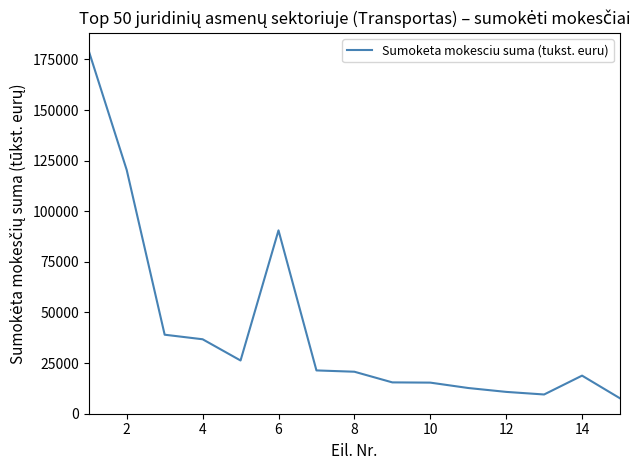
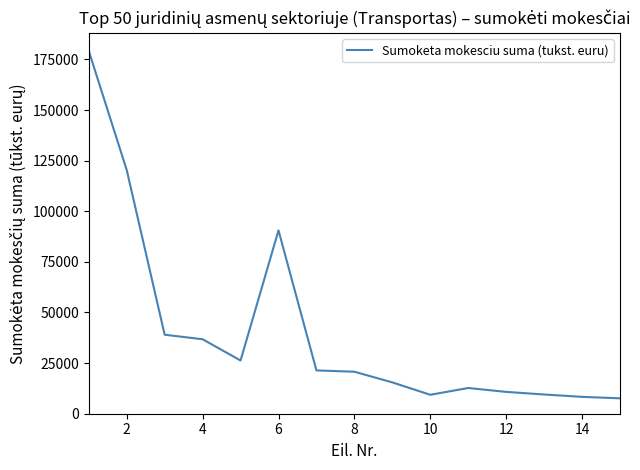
  {
    "2": 120000,
    "4": 37000,
    "6": 91000,
    "8": 21000,
-   "10": 15000,
+   "10": 9000,
    "12": 11000,
-   "14": 19000
+   "14": 8000
  }
